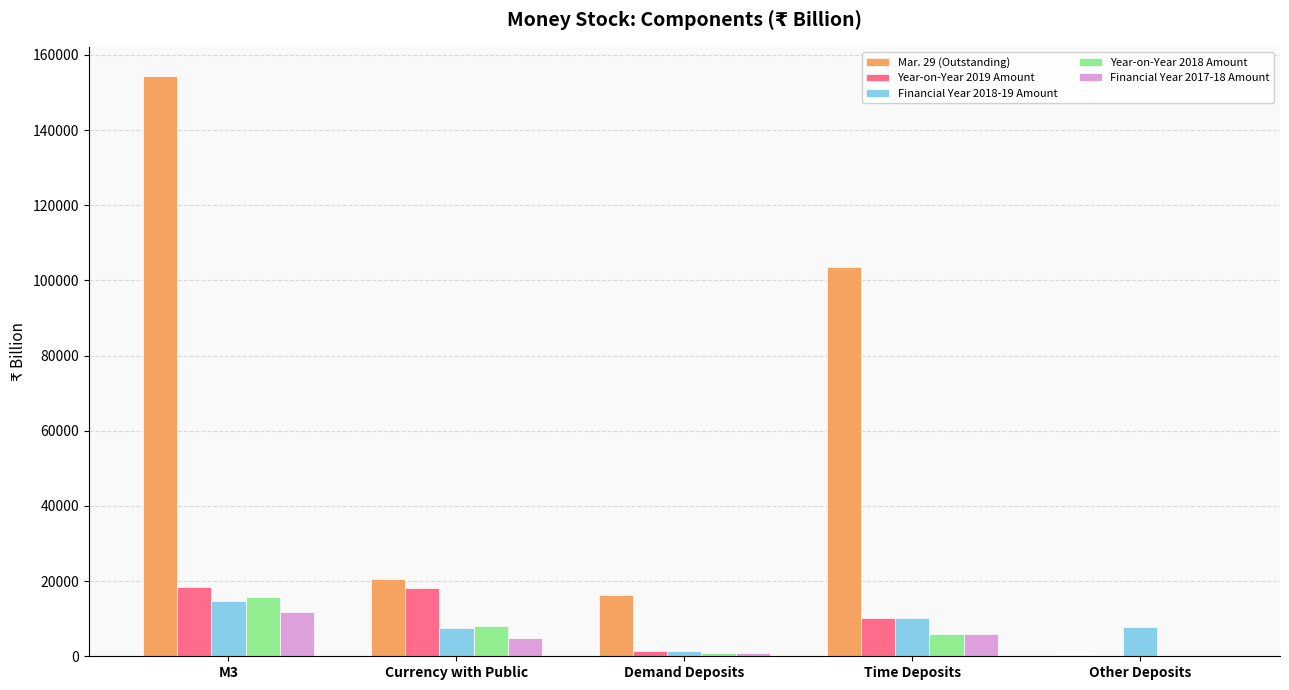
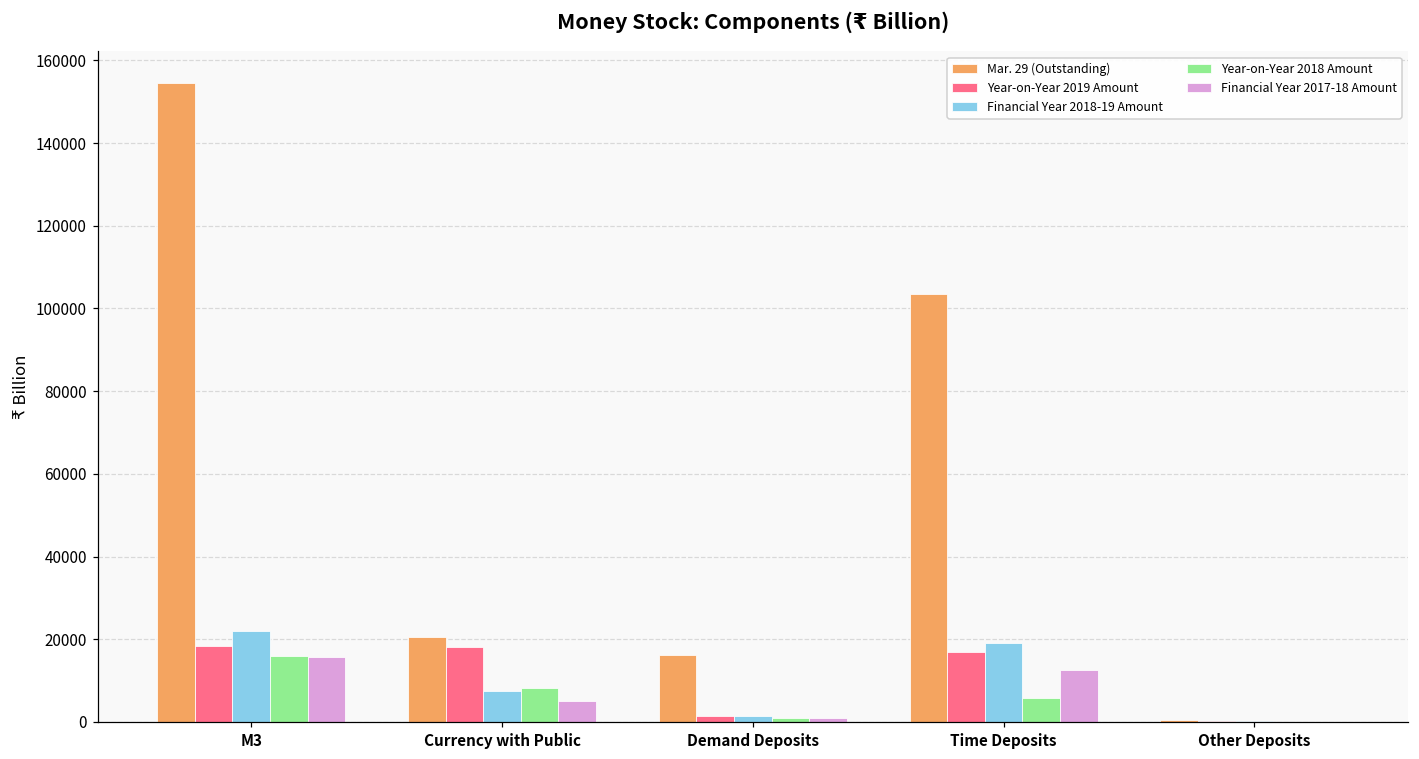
  {
    "Mar. 29 (Outstanding)": {
      "M3": 154000,
      "Currency with Public": 21000,
      "Demand Deposits": 16000,
      "Time Deposits": 103000
    },
    "Year-on-Year 2019 Amount": {
      "M3": 18000,
      "Currency with Public": 18000,
      "Demand Deposits": 1000,
-     "Time Deposits": 10000
+     "Time Deposits": 17000
    },
    "Financial Year 2018-19 Amount": {
-     "M3": 15000,
+     "M3": 22000,
      "Currency with Public": 8000,
      "Demand Deposits": 1000,
-     "Time Deposits": 10000,
-     "Other Deposits": 8000
+     "Time Deposits": 19000,
+     "Other Deposits": 0
    },
    "Year-on-Year 2018 Amount": {
      "M3": 16000,
      "Currency with Public": 8000,
      "Demand Deposits": 1000,
      "Time Deposits": 6000
    },
    "Financial Year 2017-18 Amount": {
-     "M3": 12000,
+     "M3": 16000,
      "Currency with Public": 5000,
      "Demand Deposits": 1000,
-     "Time Deposits": 6000
+     "Time Deposits": 12000
    }
  }
